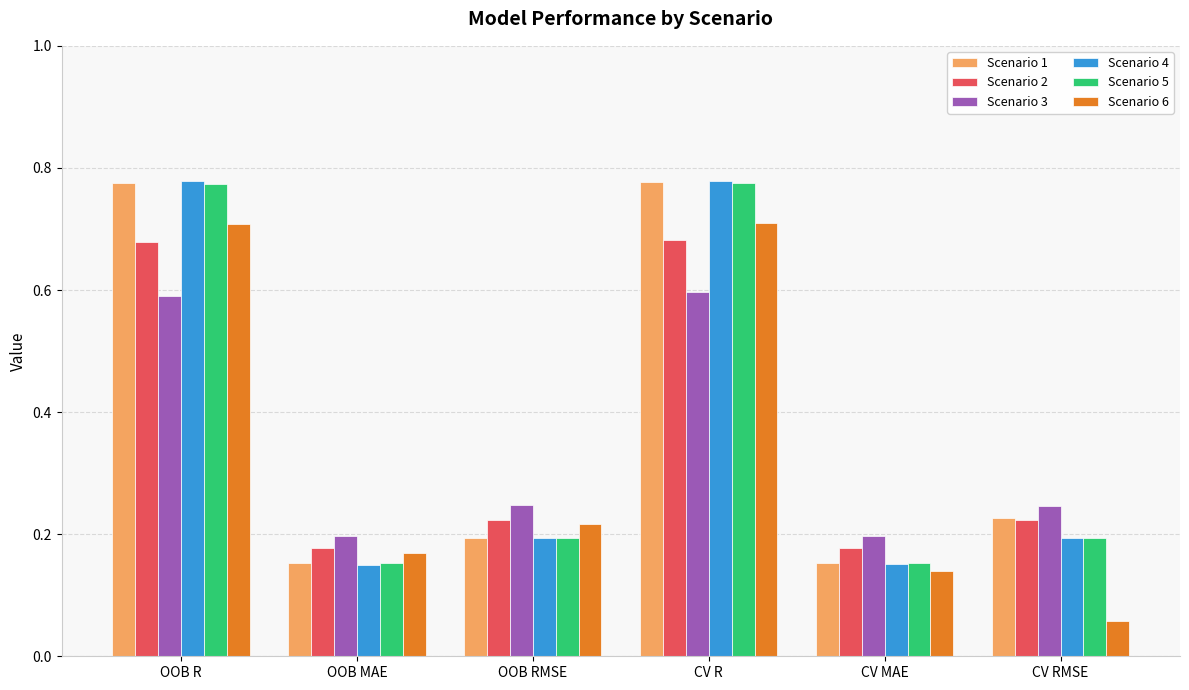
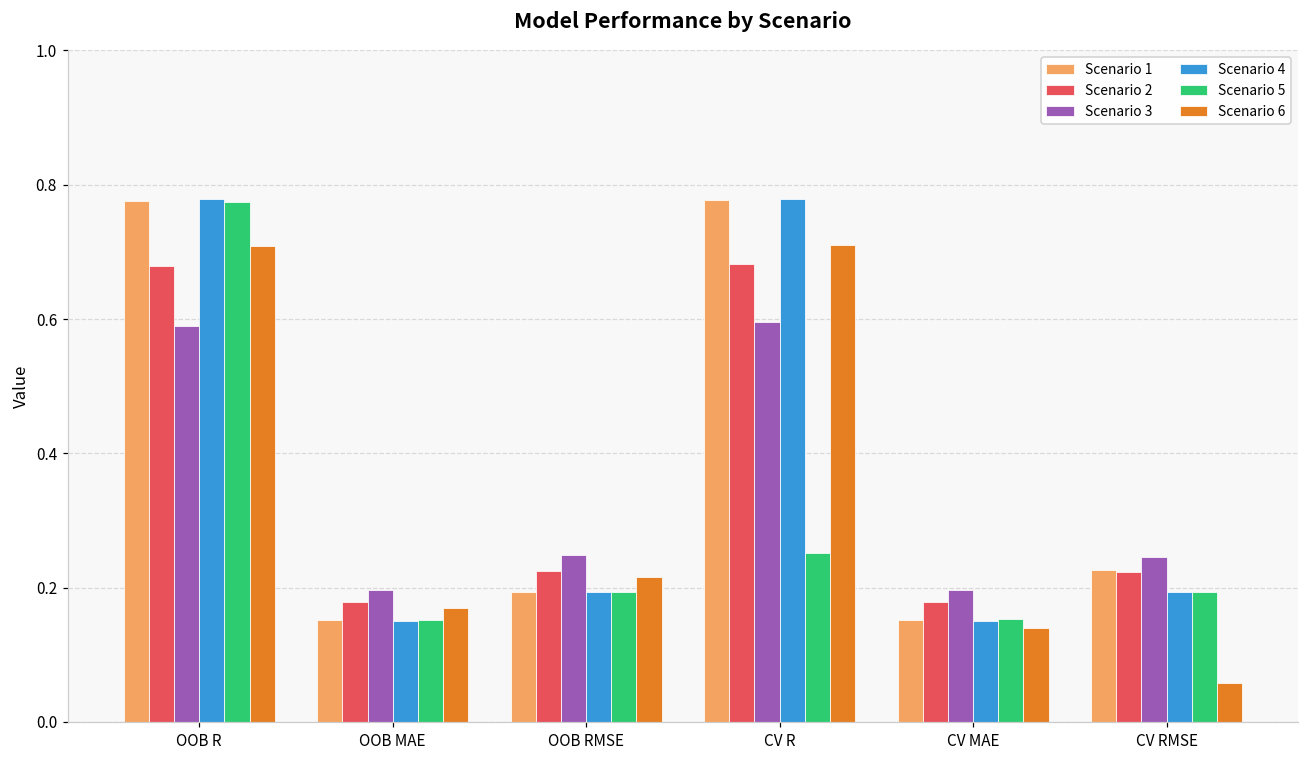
  {
    "Scenario 1": {
      "OOB R": 0.78,
      "OOB MAE": 0.15,
      "OOB RMSE": 0.19,
      "CV R": 0.78,
      "CV MAE": 0.15,
      "CV RMSE": 0.23
    },
    "Scenario 2": {
      "OOB R": 0.68,
      "OOB MAE": 0.18,
      "OOB RMSE": 0.22,
      "CV R": 0.68,
      "CV MAE": 0.18,
      "CV RMSE": 0.22
    },
    "Scenario 3": {
      "OOB R": 0.59,
      "OOB MAE": 0.20,
      "OOB RMSE": 0.25,
      "CV R": 0.60,
      "CV MAE": 0.20,
      "CV RMSE": 0.25
    },
    "Scenario 4": {
      "OOB R": 0.78,
      "OOB MAE": 0.15,
      "OOB RMSE": 0.19,
      "CV R": 0.78,
      "CV MAE": 0.15,
      "CV RMSE": 0.19
    },
    "Scenario 5": {
      "OOB R": 0.77,
      "OOB MAE": 0.15,
      "OOB RMSE": 0.19,
-     "CV R": 0.78,
+     "CV R": 0.25,
      "CV MAE": 0.15,
      "CV RMSE": 0.19
    },
    "Scenario 6": {
      "OOB R": 0.71,
      "OOB MAE": 0.17,
      "OOB RMSE": 0.22,
      "CV R": 0.71,
      "CV MAE": 0.14,
      "CV RMSE": 0.06
    }
  }
